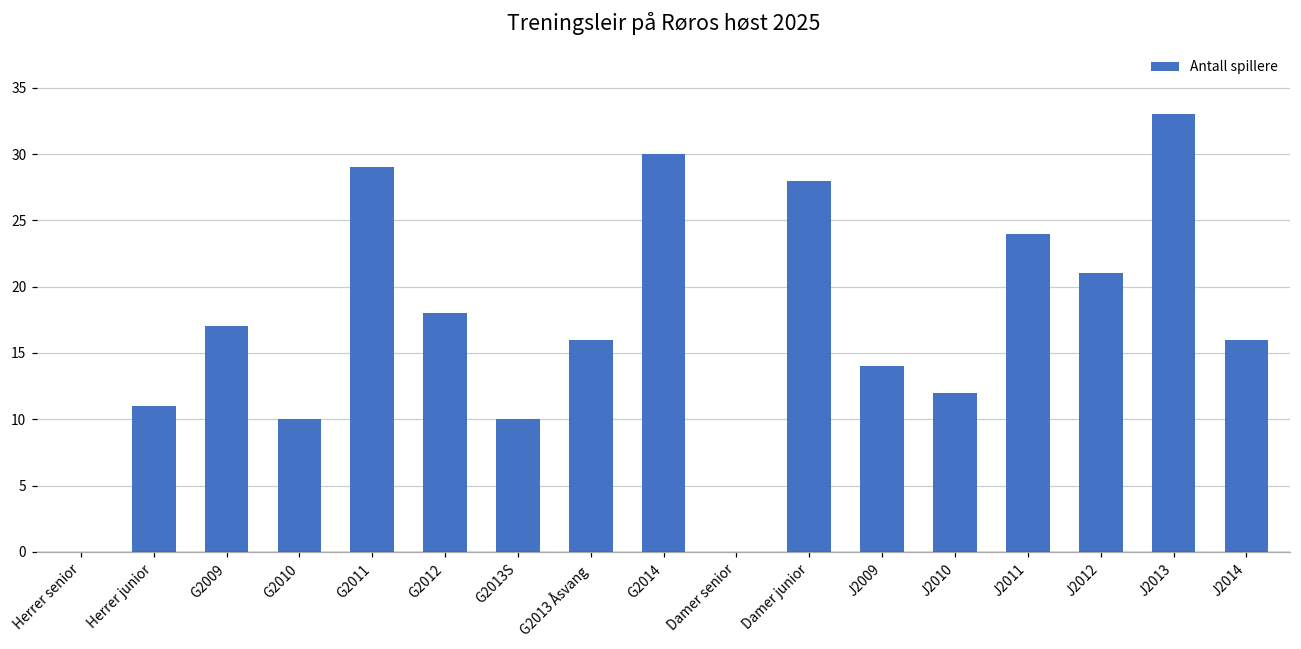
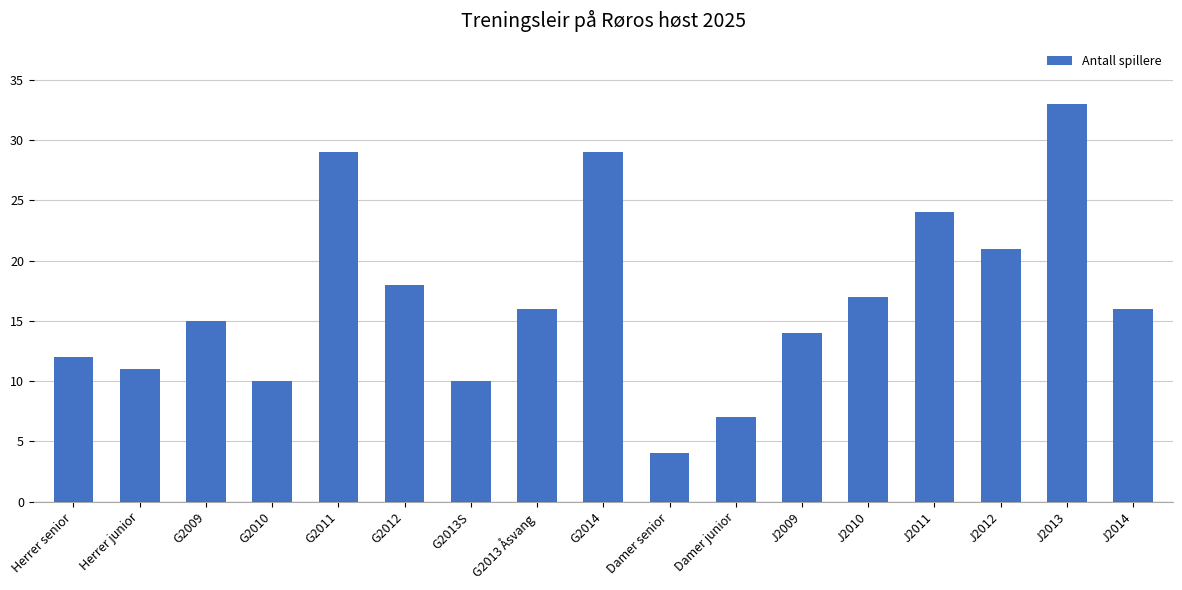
  {
-   "Herrer senior": 0,
+   "Herrer senior": 12,
    "Herrer junior": 11,
-   "G2009": 17,
+   "G2009": 15,
    "G2010": 10,
    "G2011": 29,
    "G2012": 18,
    "G2013S": 10,
    "G2013 Åsvang": 16,
-   "G2014": 30,
-   "Damer senior": 0,
-   "Damer junior": 28,
+   "G2014": 29,
+   "Damer senior": 4,
+   "Damer junior": 7,
    "J2009": 14,
-   "J2010": 12,
+   "J2010": 17,
    "J2011": 24,
    "J2012": 21,
    "J2013": 33,
    "J2014": 16
  }
